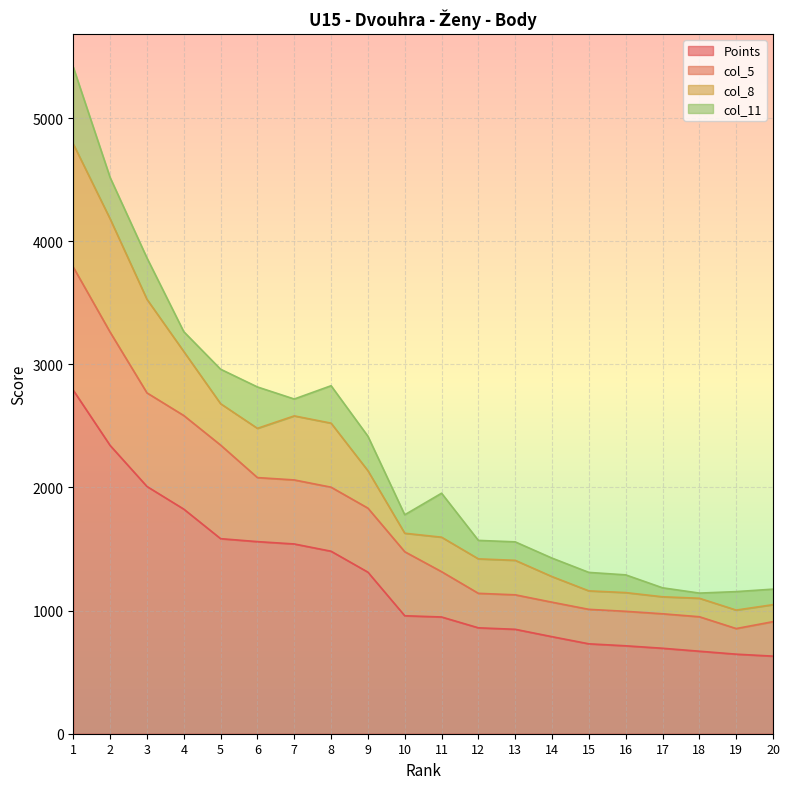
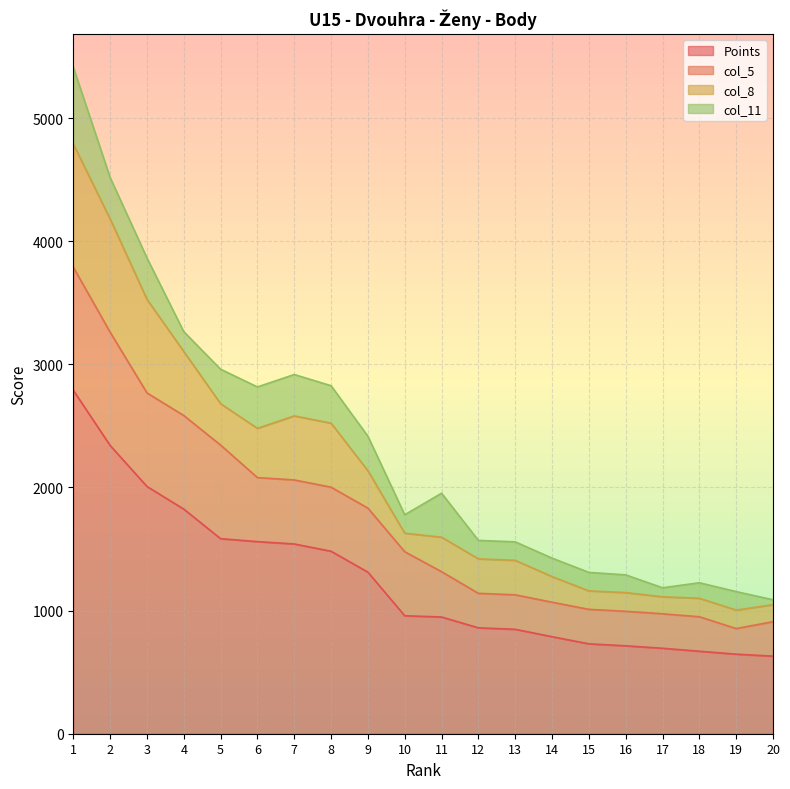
  {
    "col_11": {
      "1": 620,
      "2": 340,
      "3": 340,
      "4": 160,
      "5": 280,
      "6": 340,
-     "7": 140,
+     "7": 340,
      "8": 300,
      "9": 280,
      "10": 150,
      "11": 360,
      "12": 150,
      "13": 150,
      "14": 150,
      "15": 150,
      "16": 140,
      "17": 70,
-     "18": 40,
+     "18": 130,
      "19": 150,
-     "20": 130
+     "20": 40
    }
  }
